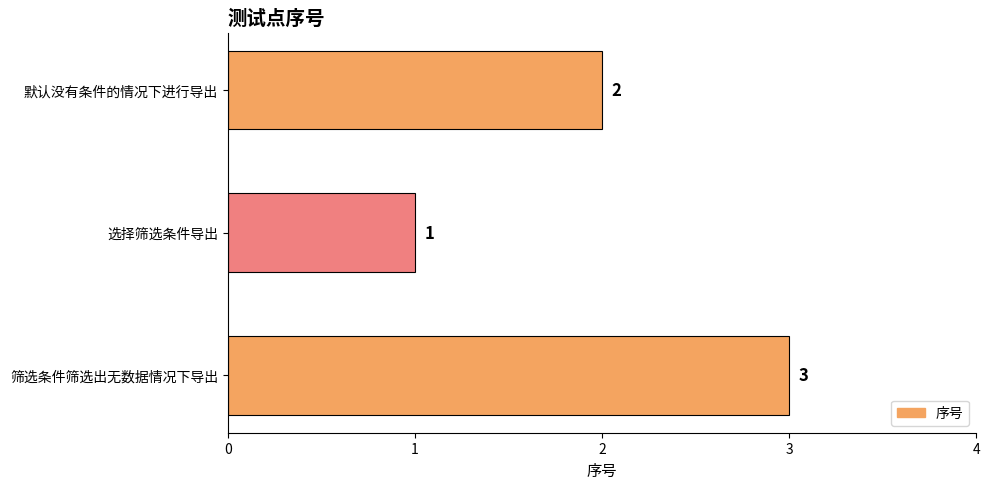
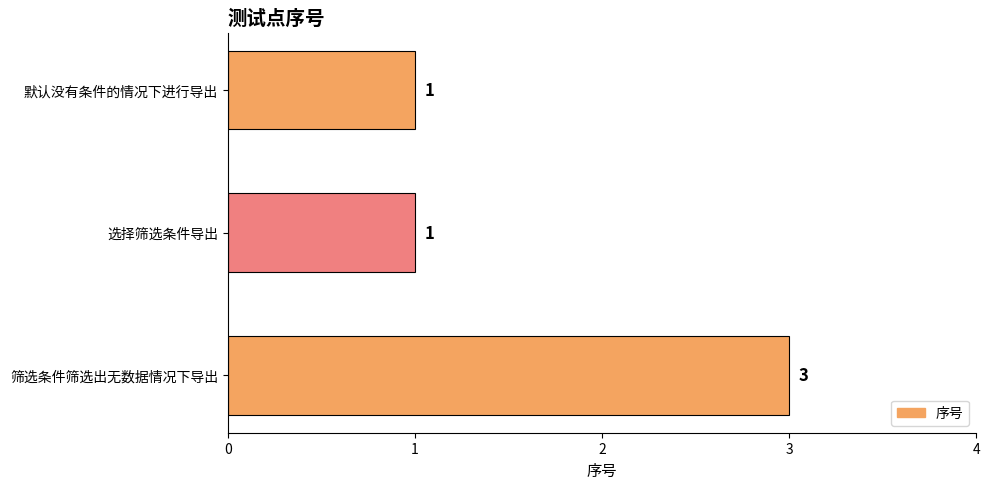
  {
-   "默认没有条件的情况下进行导出": 2,
+   "默认没有条件的情况下进行导出": 1,
    "选择筛选条件导出": 1,
    "筛选条件筛选出无数据情况下导出": 3
  }
